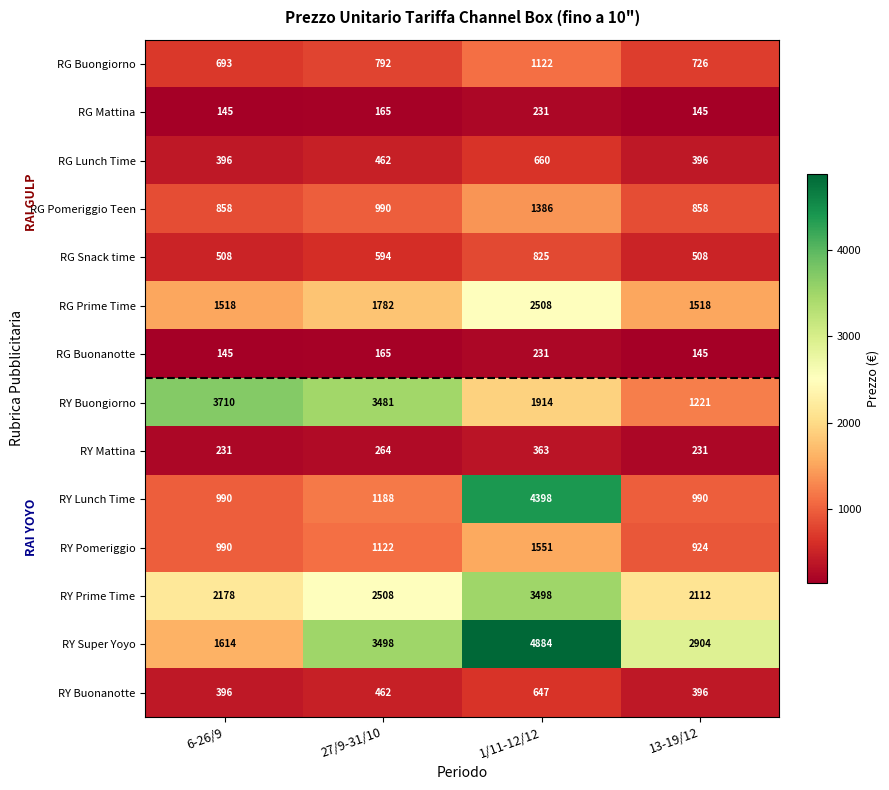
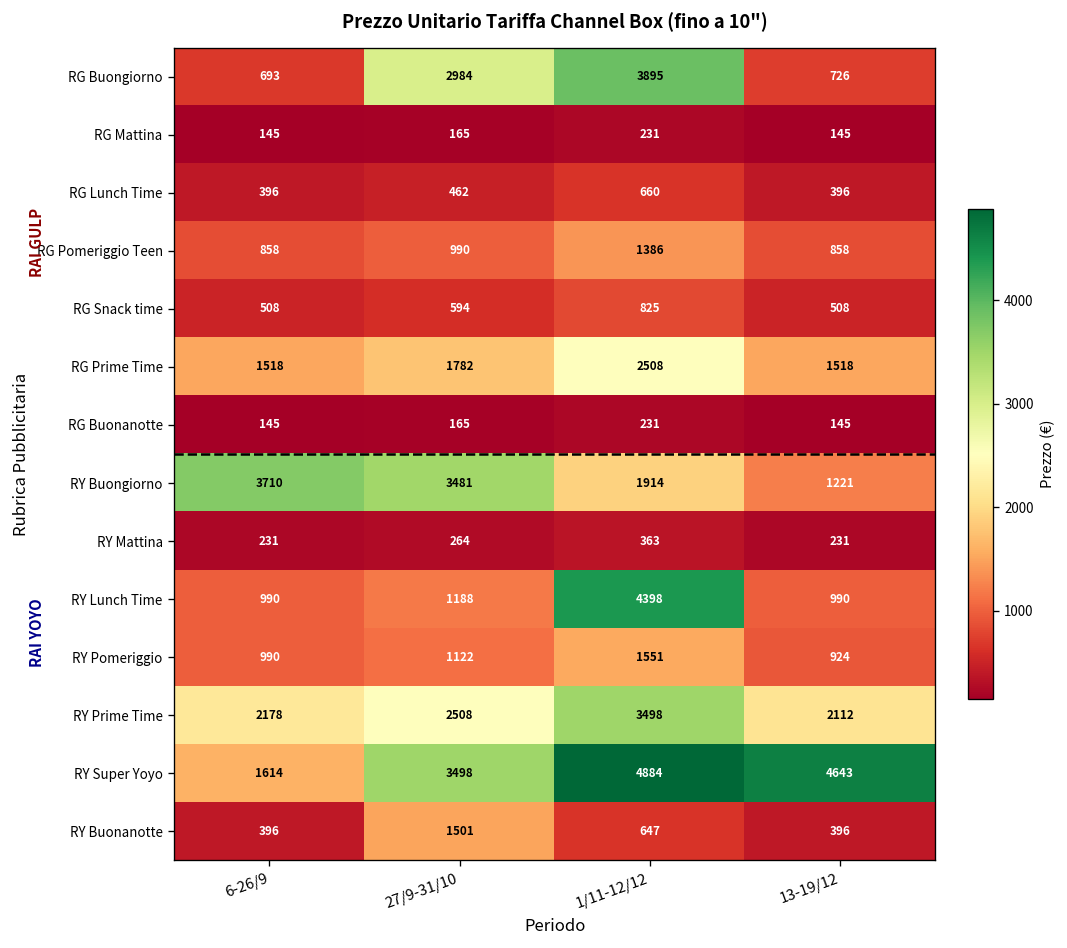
  {
    "RG Buongiorno": {
      "6-26/9": 693,
-     "27/9-31/10": 792,
-     "1/11-12/12": 1122,
+     "27/9-31/10": 2984,
+     "1/11-12/12": 3895,
      "13-19/12": 726
    },
    "RG Mattina": {
      "6-26/9": 145,
      "27/9-31/10": 165,
      "1/11-12/12": 231,
      "13-19/12": 145
    },
    "RG Lunch Time": {
      "6-26/9": 396,
      "27/9-31/10": 462,
      "1/11-12/12": 660,
      "13-19/12": 396
    },
    "RG Pomeriggio Teen": {
      "6-26/9": 858,
      "27/9-31/10": 990,
      "1/11-12/12": 1386,
      "13-19/12": 858
    },
    "RG Snack time": {
      "6-26/9": 508,
      "27/9-31/10": 594,
      "1/11-12/12": 825,
      "13-19/12": 508
    },
    "RG Prime Time": {
      "6-26/9": 1518,
      "27/9-31/10": 1782,
      "1/11-12/12": 2508,
      "13-19/12": 1518
    },
    "RG Buonanotte": {
      "6-26/9": 145,
      "27/9-31/10": 165,
      "1/11-12/12": 231,
      "13-19/12": 145
    },
    "RY Buongiorno": {
      "6-26/9": 3710,
      "27/9-31/10": 3481,
      "1/11-12/12": 1914,
      "13-19/12": 1221
    },
    "RY Mattina": {
      "6-26/9": 231,
      "27/9-31/10": 264,
      "1/11-12/12": 363,
      "13-19/12": 231
    },
    "RY Lunch Time": {
      "6-26/9": 990,
      "27/9-31/10": 1188,
      "1/11-12/12": 4398,
      "13-19/12": 990
    },
    "RY Pomeriggio": {
      "6-26/9": 990,
      "27/9-31/10": 1122,
      "1/11-12/12": 1551,
      "13-19/12": 924
    },
    "RY Prime Time": {
      "6-26/9": 2178,
      "27/9-31/10": 2508,
      "1/11-12/12": 3498,
      "13-19/12": 2112
    },
    "RY Super Yoyo": {
      "6-26/9": 1614,
      "27/9-31/10": 3498,
      "1/11-12/12": 4884,
-     "13-19/12": 2904
+     "13-19/12": 4643
    },
    "RY Buonanotte": {
      "6-26/9": 396,
-     "27/9-31/10": 462,
+     "27/9-31/10": 1501,
      "1/11-12/12": 647,
      "13-19/12": 396
    }
  }
